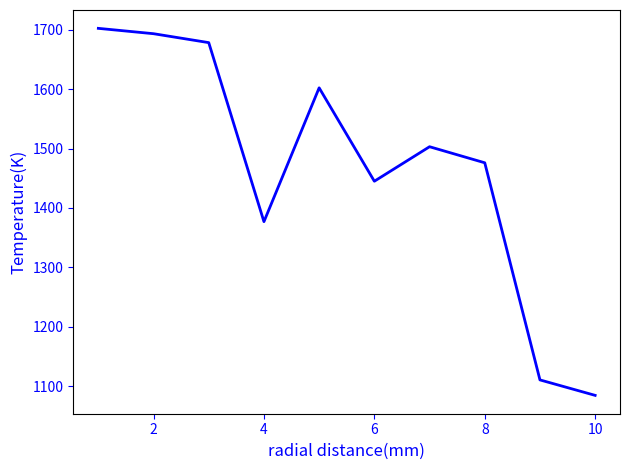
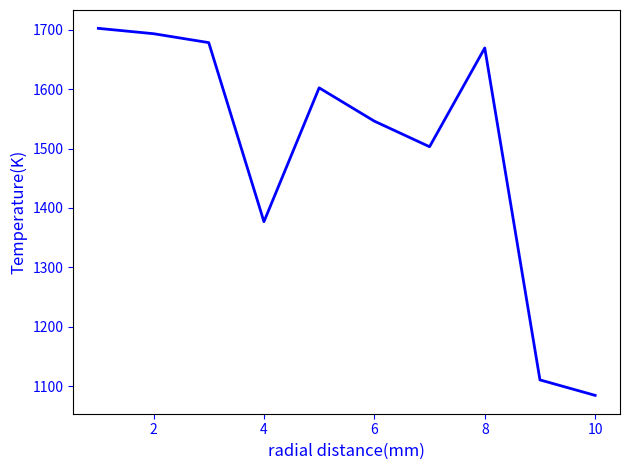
  {
    "2": 1690,
    "4": 1380,
-   "6": 1450,
-   "8": 1480,
+   "6": 1550,
+   "8": 1670,
    "10": 1090
  }
